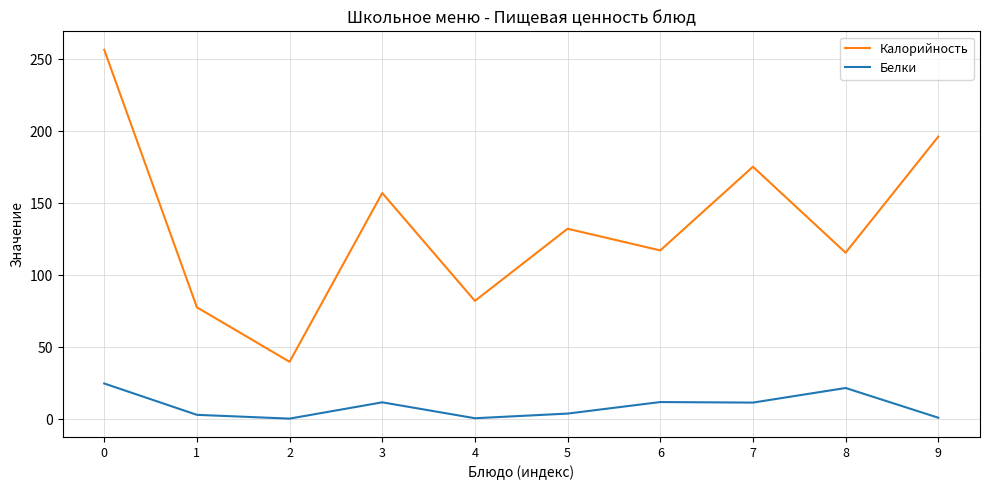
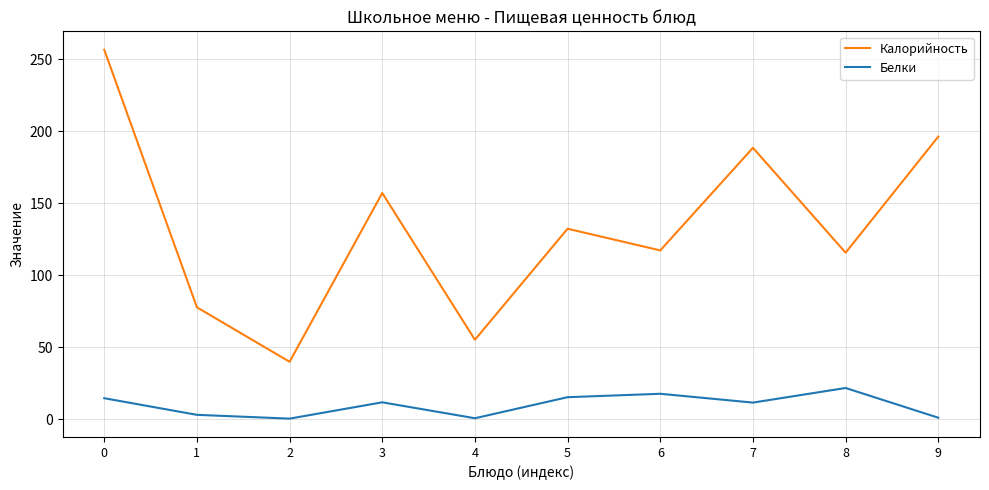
  {
    "Калорийность": {
      "0": 257,
      "1": 78,
      "2": 40,
      "3": 157,
-     "4": 82,
+     "4": 55,
      "5": 132,
      "6": 117,
-     "7": 175,
+     "7": 189,
      "8": 116,
      "9": 196
    },
    "Белки": {
-     "0": 25,
+     "0": 15,
      "1": 3,
      "2": 1,
      "3": 12,
      "4": 1,
-     "5": 4,
-     "6": 12,
+     "5": 15,
+     "6": 18,
      "7": 12,
      "8": 22,
      "9": 1
    }
  }
